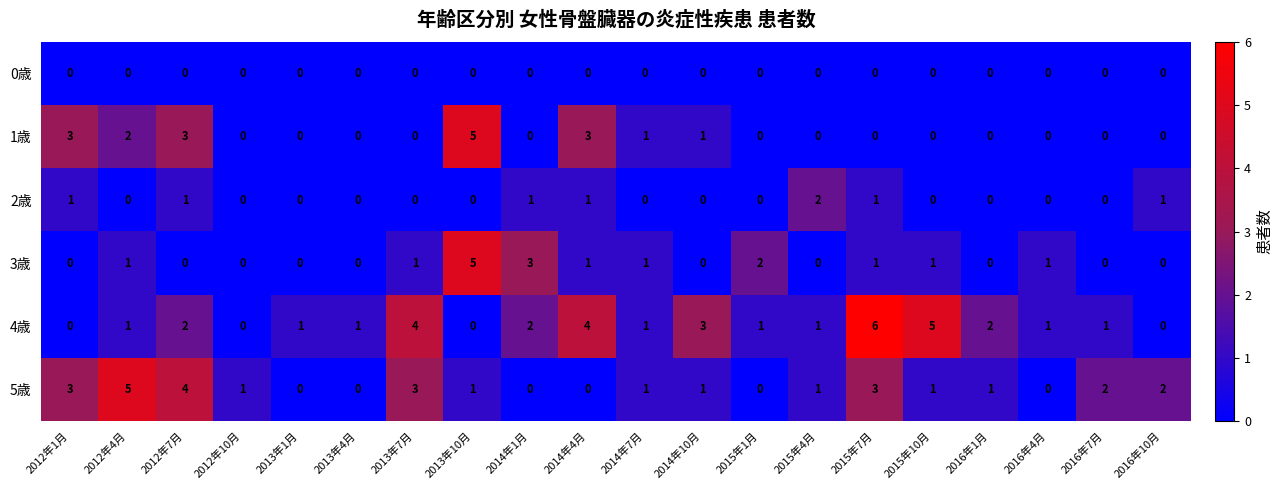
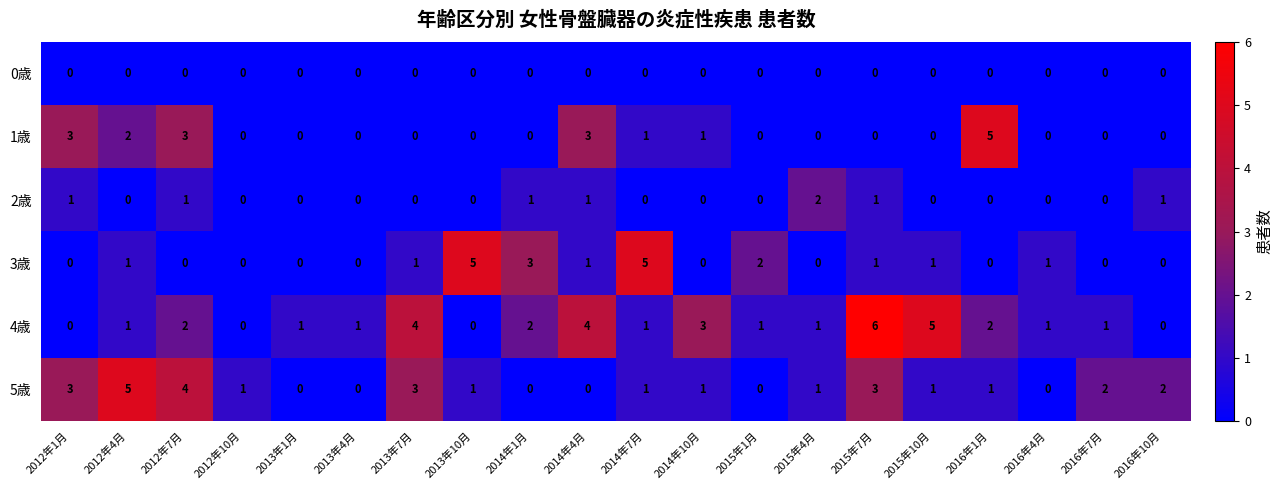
  {
    "0歳": {
      "2012年1月": 0,
      "2012年4月": 0,
      "2012年7月": 0,
      "2012年10月": 0,
      "2013年1月": 0,
      "2013年4月": 0,
      "2013年7月": 0,
      "2013年10月": 0,
      "2014年1月": 0,
      "2014年4月": 0,
      "2014年7月": 0,
      "2014年10月": 0,
      "2015年1月": 0,
      "2015年4月": 0,
      "2015年7月": 0,
      "2015年10月": 0,
      "2016年1月": 0,
      "2016年4月": 0,
      "2016年7月": 0,
      "2016年10月": 0
    },
    "1歳": {
      "2012年1月": 3,
      "2012年4月": 2,
      "2012年7月": 3,
      "2012年10月": 0,
      "2013年1月": 0,
      "2013年4月": 0,
      "2013年7月": 0,
-     "2013年10月": 5,
+     "2013年10月": 0,
      "2014年1月": 0,
      "2014年4月": 3,
      "2014年7月": 1,
      "2014年10月": 1,
      "2015年1月": 0,
      "2015年4月": 0,
      "2015年7月": 0,
      "2015年10月": 0,
-     "2016年1月": 0,
+     "2016年1月": 5,
      "2016年4月": 0,
      "2016年7月": 0,
      "2016年10月": 0
    },
    "2歳": {
      "2012年1月": 1,
      "2012年4月": 0,
      "2012年7月": 1,
      "2012年10月": 0,
      "2013年1月": 0,
      "2013年4月": 0,
      "2013年7月": 0,
      "2013年10月": 0,
      "2014年1月": 1,
      "2014年4月": 1,
      "2014年7月": 0,
      "2014年10月": 0,
      "2015年1月": 0,
      "2015年4月": 2,
      "2015年7月": 1,
      "2015年10月": 0,
      "2016年1月": 0,
      "2016年4月": 0,
      "2016年7月": 0,
      "2016年10月": 1
    },
    "3歳": {
      "2012年1月": 0,
      "2012年4月": 1,
      "2012年7月": 0,
      "2012年10月": 0,
      "2013年1月": 0,
      "2013年4月": 0,
      "2013年7月": 1,
      "2013年10月": 5,
      "2014年1月": 3,
      "2014年4月": 1,
-     "2014年7月": 1,
+     "2014年7月": 5,
      "2014年10月": 0,
      "2015年1月": 2,
      "2015年4月": 0,
      "2015年7月": 1,
      "2015年10月": 1,
      "2016年1月": 0,
      "2016年4月": 1,
      "2016年7月": 0,
      "2016年10月": 0
    },
    "4歳": {
      "2012年1月": 0,
      "2012年4月": 1,
      "2012年7月": 2,
      "2012年10月": 0,
      "2013年1月": 1,
      "2013年4月": 1,
      "2013年7月": 4,
      "2013年10月": 0,
      "2014年1月": 2,
      "2014年4月": 4,
      "2014年7月": 1,
      "2014年10月": 3,
      "2015年1月": 1,
      "2015年4月": 1,
      "2015年7月": 6,
      "2015年10月": 5,
      "2016年1月": 2,
      "2016年4月": 1,
      "2016年7月": 1,
      "2016年10月": 0
    },
    "5歳": {
      "2012年1月": 3,
      "2012年4月": 5,
      "2012年7月": 4,
      "2012年10月": 1,
      "2013年1月": 0,
      "2013年4月": 0,
      "2013年7月": 3,
      "2013年10月": 1,
      "2014年1月": 0,
      "2014年4月": 0,
      "2014年7月": 1,
      "2014年10月": 1,
      "2015年1月": 0,
      "2015年4月": 1,
      "2015年7月": 3,
      "2015年10月": 1,
      "2016年1月": 1,
      "2016年4月": 0,
      "2016年7月": 2,
      "2016年10月": 2
    }
  }
